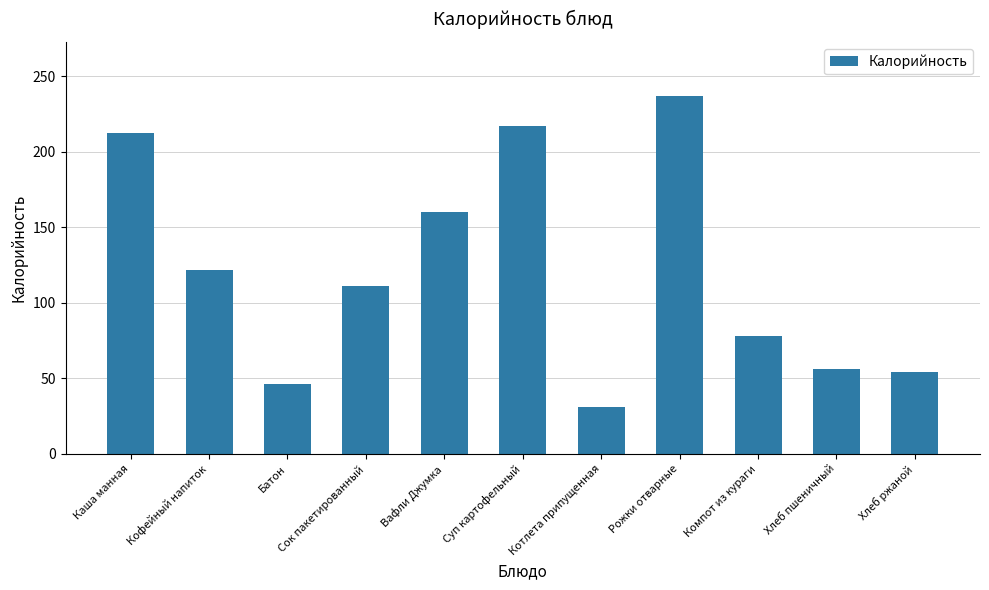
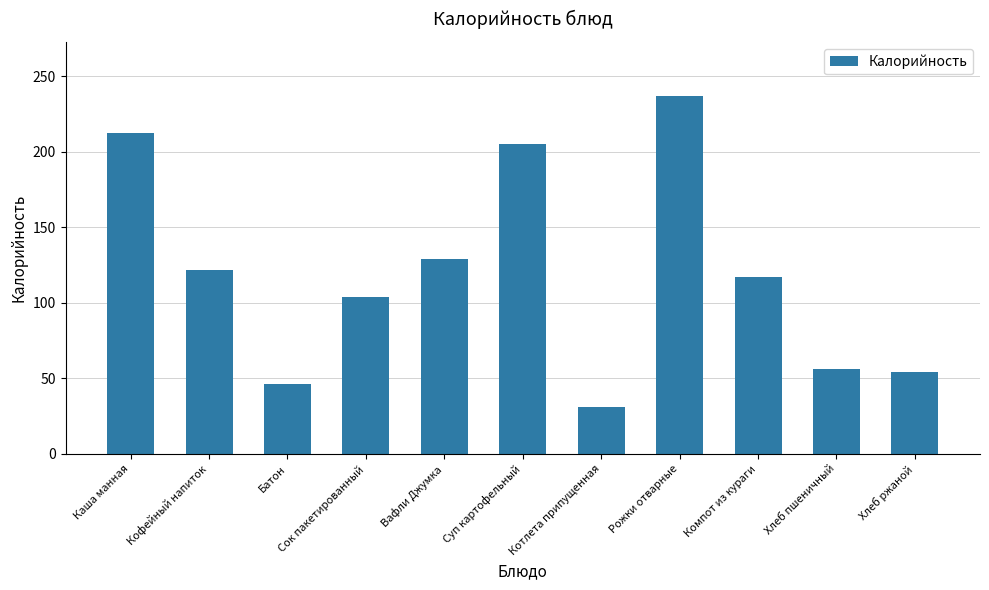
  {
    "Каша манная": 212,
    "Кофейный напиток": 122,
    "Батон": 46,
-   "Сок пакетированный": 111,
-   "Вафли Джумка": 160,
-   "Суп картофельный": 217,
+   "Сок пакетированный": 104,
+   "Вафли Джумка": 129,
+   "Суп картофельный": 205,
    "Котлета припущенная": 31,
    "Рожки отварные": 237,
-   "Компот из кураги": 78,
+   "Компот из кураги": 117,
    "Хлеб пшеничный": 56,
    "Хлеб ржаной": 54
  }
